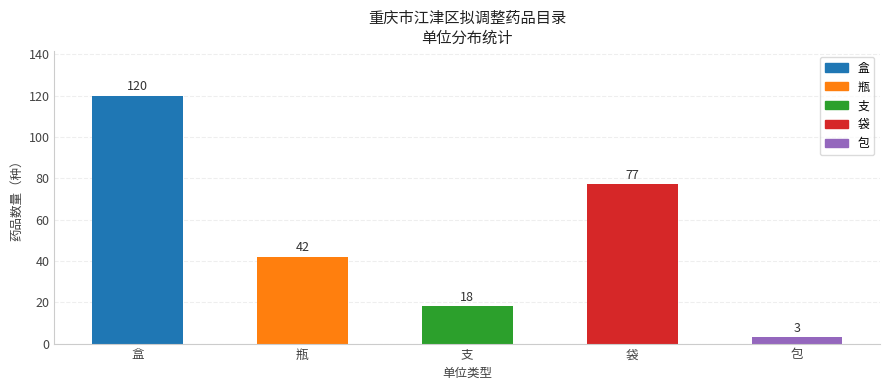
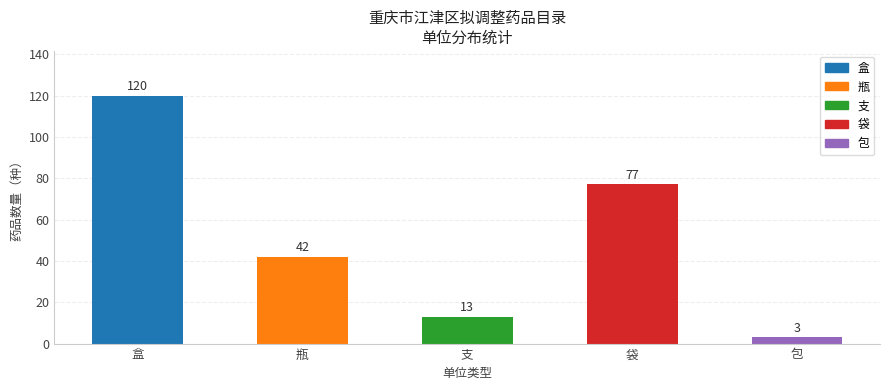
  {
    "瓶": {
      "瓶": 42
    },
    "支": {
-     "支": 18
+     "支": 13
    },
    "袋": {
      "袋": 77
    },
    "包": {
      "包": 3
    }
  }
